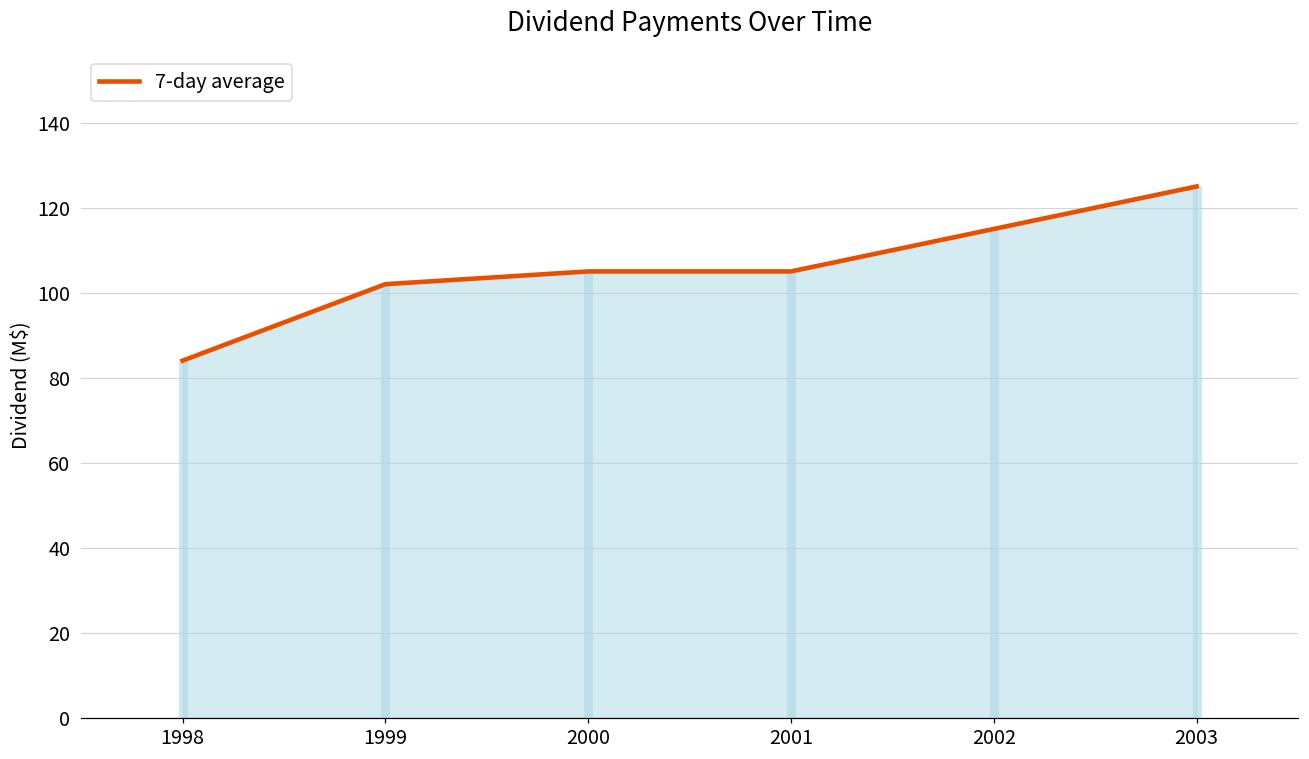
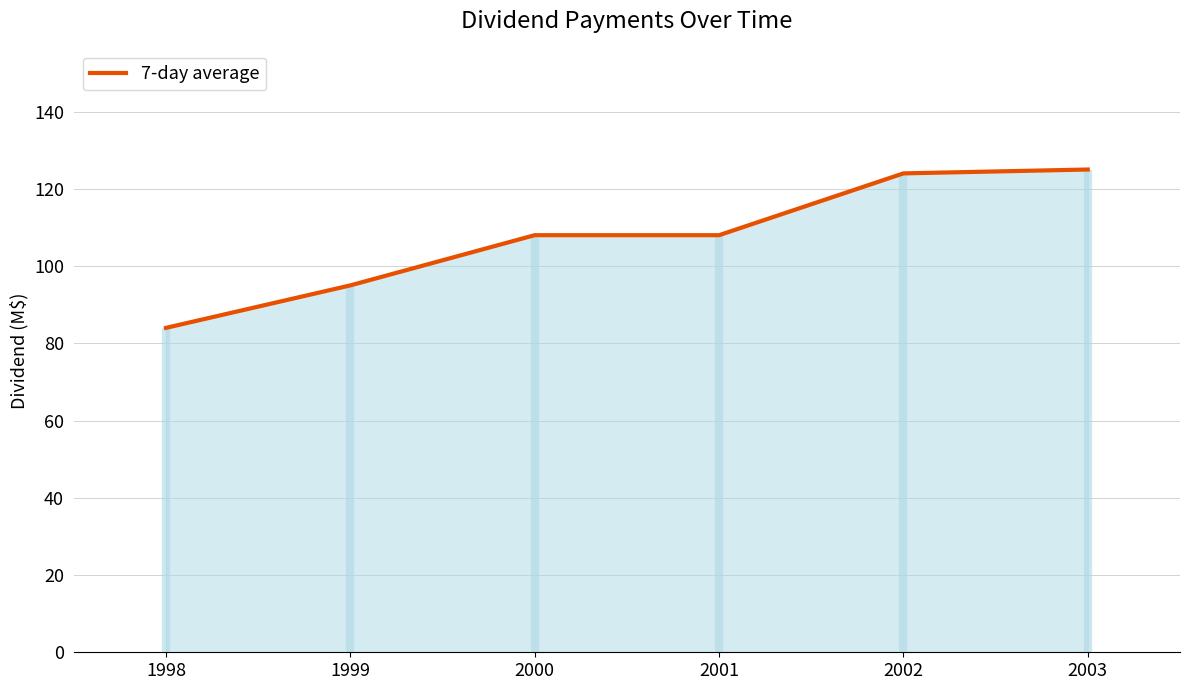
  {
    "1998": 84,
-   "1999": 102,
-   "2000": 105,
-   "2001": 105,
-   "2002": 115,
+   "1999": 95,
+   "2000": 108,
+   "2001": 108,
+   "2002": 124,
    "2003": 125
  }
